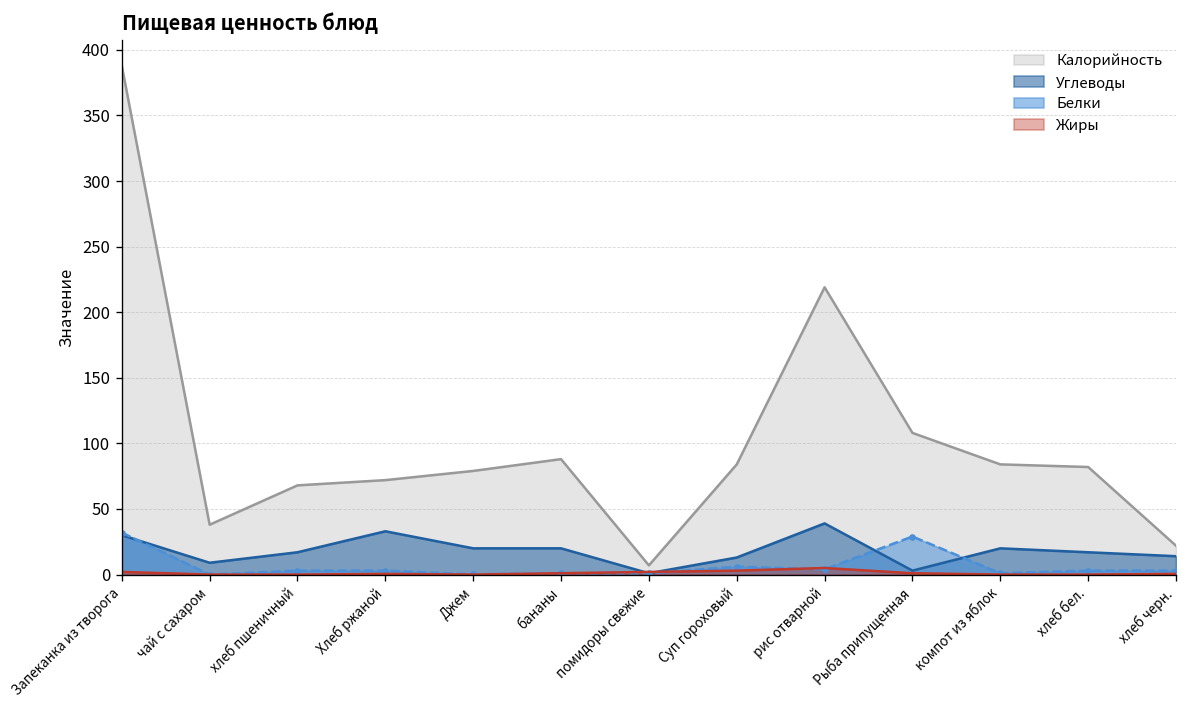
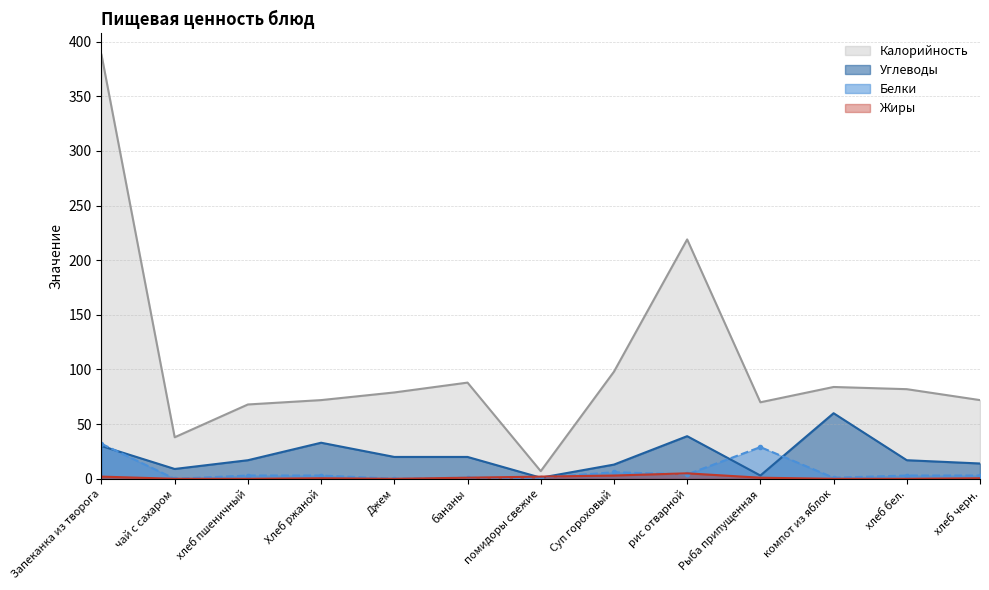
  {
    "Калорийность": {
      "Запеканка из творога": 388,
      "чай с сахаром": 38,
      "хлеб пшеничный": 68,
      "Хлеб ржаной": 72,
      "Джем": 79,
      "бананы": 88,
      "помидоры свежие": 7,
-     "Суп гороховый": 84,
+     "Суп гороховый": 98,
      "рис отварной": 219,
-     "Рыба припущенная": 108,
+     "Рыба припущенная": 70,
      "компот из яблок": 84,
      "хлеб бел.": 82,
-     "хлеб черн.": 22
+     "хлеб черн.": 72
    },
    "Углеводы": {
      "чай с сахаром": 9,
      "хлеб пшеничный": 17,
      "Хлеб ржаной": 33,
      "Джем": 20,
      "бананы": 20,
      "Суп гороховый": 13,
      "рис отварной": 39,
-     "компот из яблок": 20,
+     "компот из яблок": 60,
      "хлеб бел.": 17,
      "хлеб черн.": 14
    },
    "Белки": {
      "хлеб пшеничный": 3,
      "Хлеб ржаной": 3,
      "Суп гороховый": 6,
      "Рыба припущенная": 29,
      "хлеб бел.": 3,
      "хлеб черн.": 3
    },
    "Жиры": {
      "Запеканка из творога": 2,
      "хлеб пшеничный": 0,
      "Хлеб ржаной": 1,
      "Суп гороховый": 3,
      "хлеб бел.": 0,
      "хлеб черн.": 1
    }
  }
